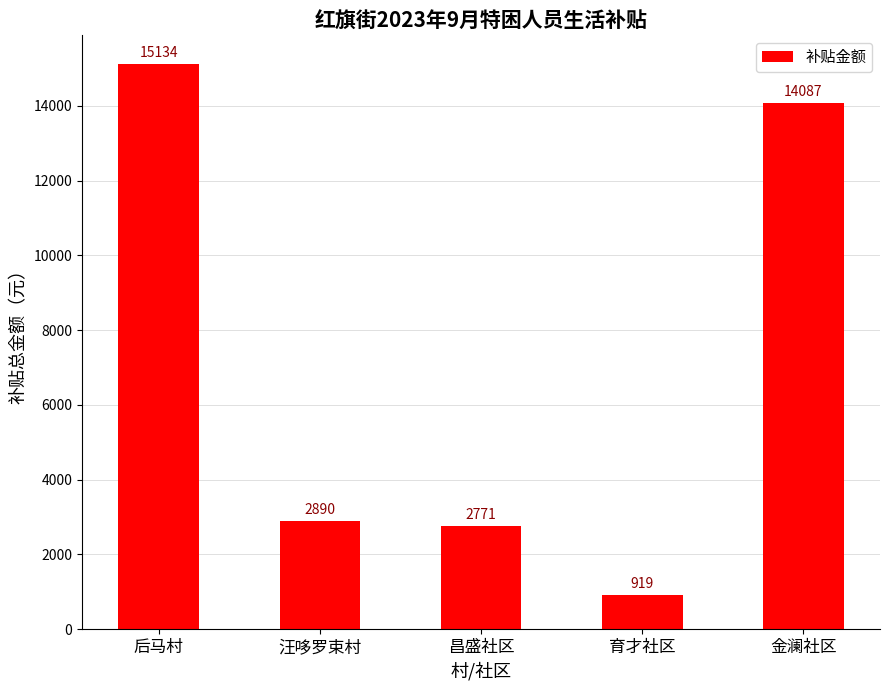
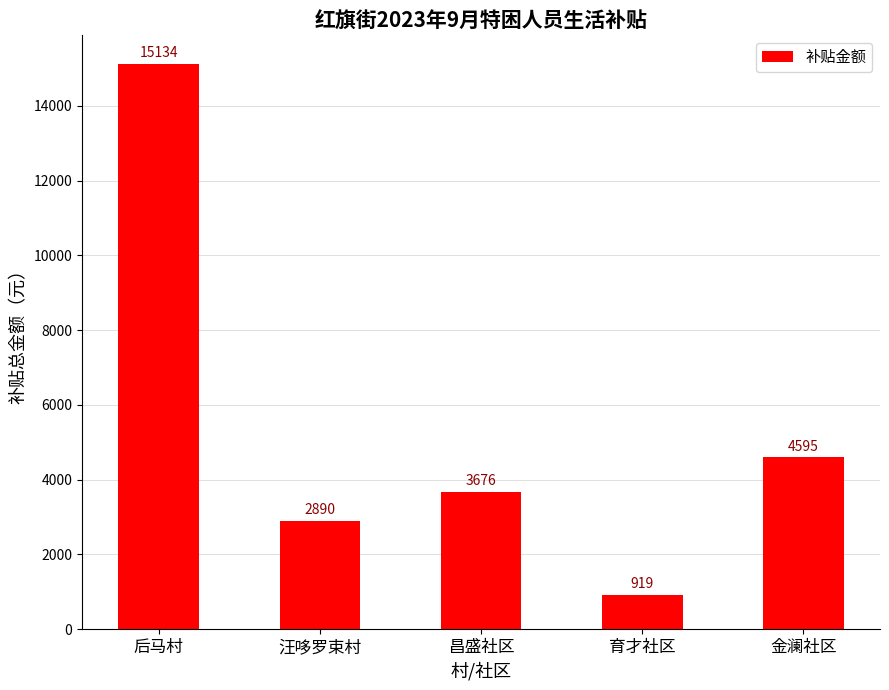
  {
    "后马村": 15134,
    "汪哆罗束村": 2890,
-   "昌盛社区": 2771,
+   "昌盛社区": 3676,
    "育才社区": 919,
-   "金澜社区": 14087
+   "金澜社区": 4595
  }
